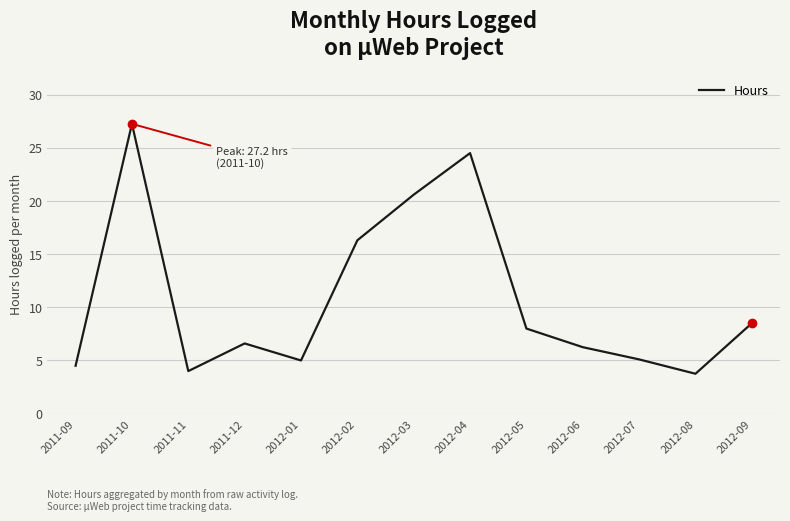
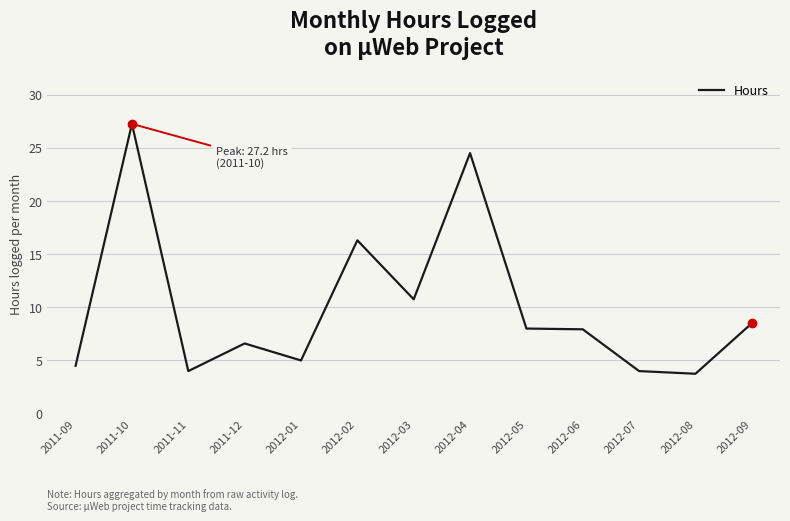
  {
    "Hours": {
      "2011-09": 4.5,
      "2011-11": 4.0,
      "2011-12": 6.6,
      "2012-01": 5.0,
      "2012-02": 16.3,
-     "2012-03": 20.6,
+     "2012-03": 10.8,
      "2012-04": 24.5,
      "2012-05": 8.0,
-     "2012-06": 6.3,
-     "2012-07": 5.1,
+     "2012-06": 7.9,
+     "2012-07": 4.0,
      "2012-08": 3.8
    }
  }
